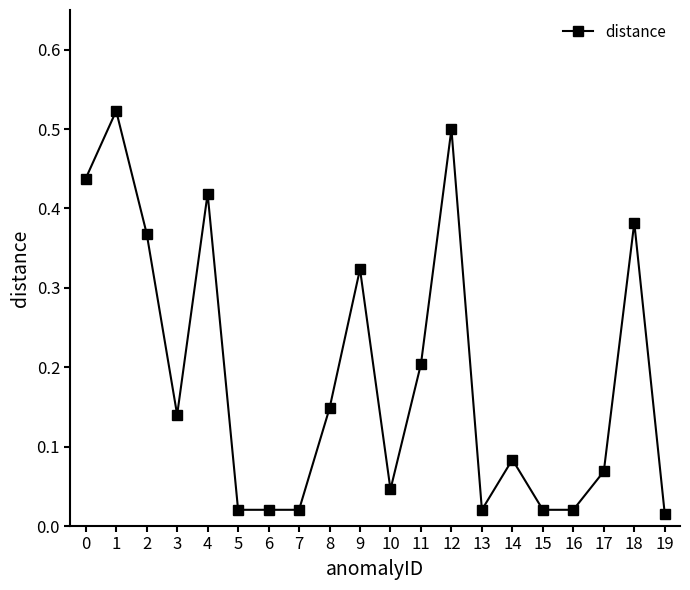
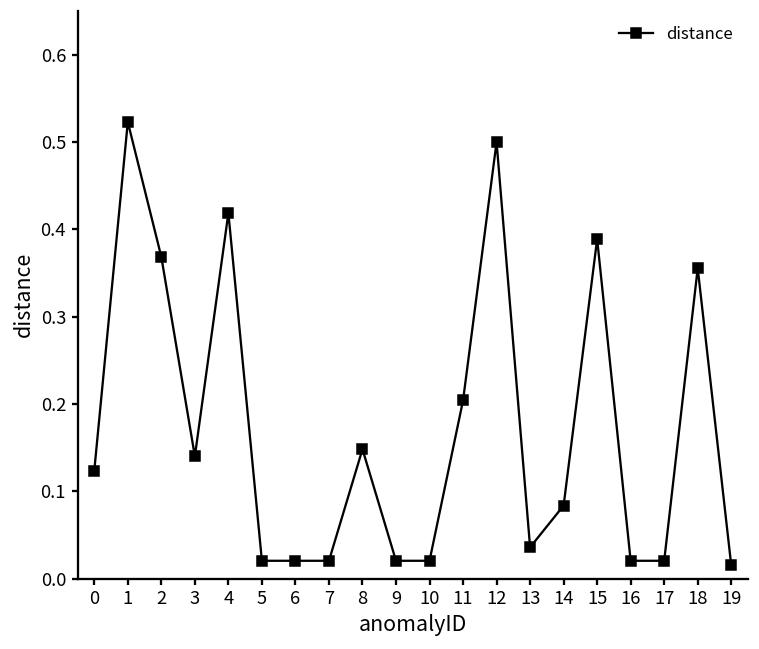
  {
-   "0": 0.44,
+   "0": 0.12,
    "1": 0.52,
    "2": 0.37,
    "3": 0.14,
    "4": 0.42,
    "5": 0.02,
    "6": 0.02,
    "7": 0.02,
    "8": 0.15,
-   "9": 0.32,
-   "10": 0.05,
+   "9": 0.02,
+   "10": 0.02,
    "11": 0.20,
    "12": 0.50,
-   "13": 0.02,
+   "13": 0.04,
    "14": 0.08,
-   "15": 0.02,
+   "15": 0.39,
    "16": 0.02,
-   "17": 0.07,
-   "18": 0.38,
+   "17": 0.02,
+   "18": 0.36,
    "19": 0.02
  }
